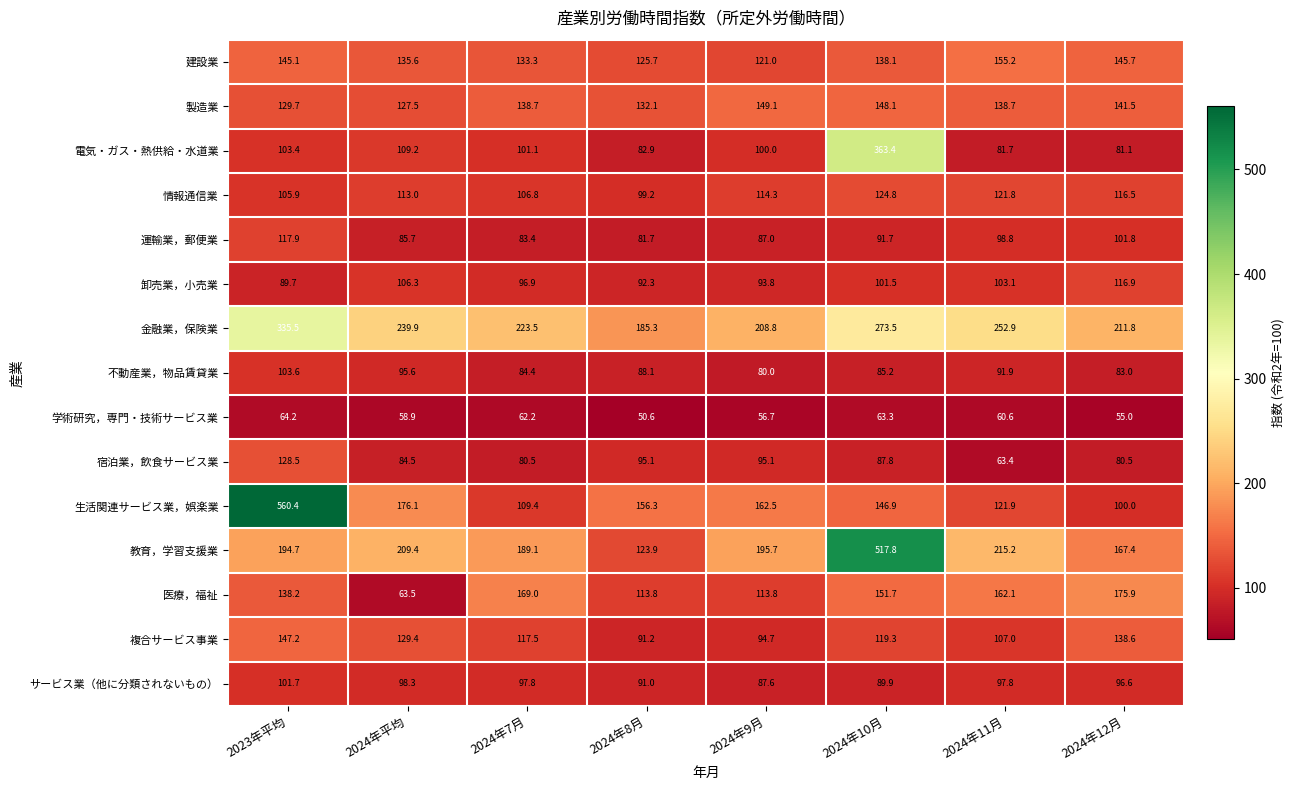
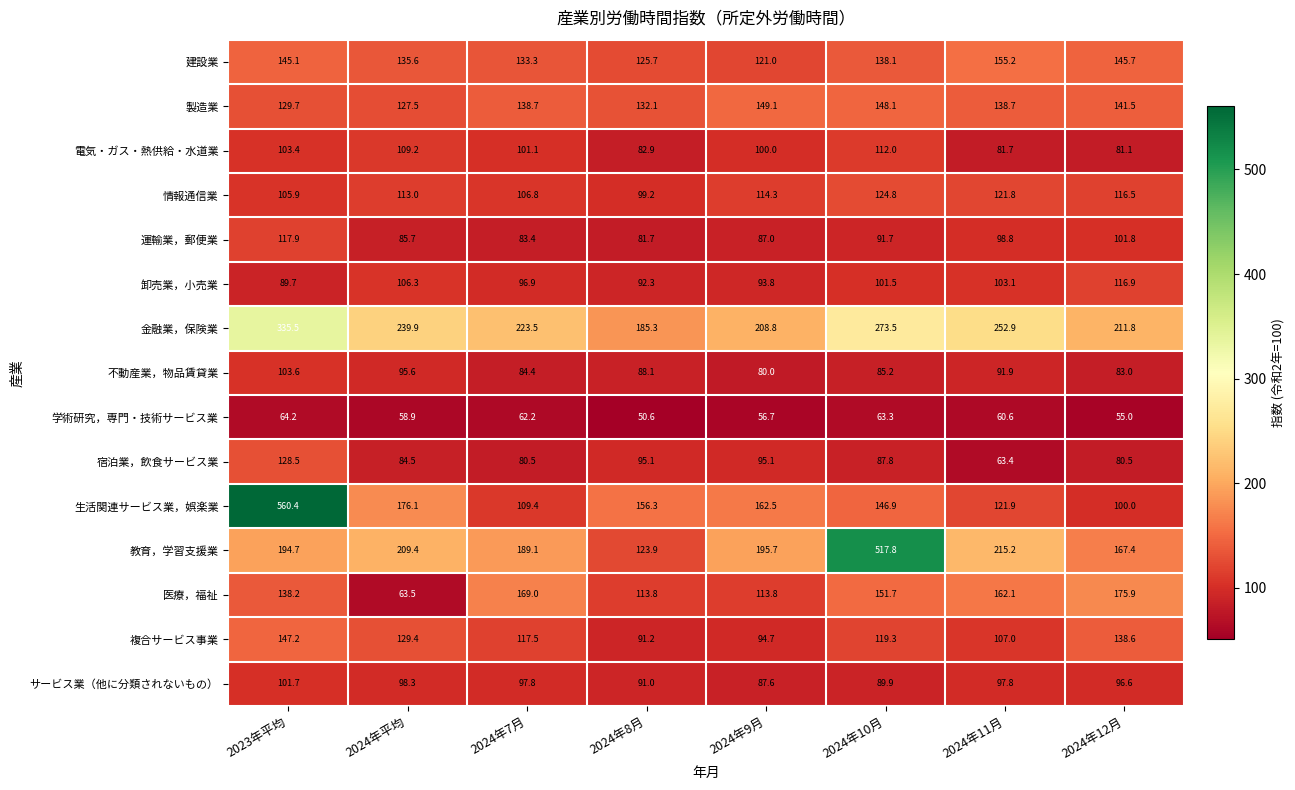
  {
    "建設業": {
      "2023年平均": 145.1,
      "2024年平均": 135.6,
      "2024年7月": 133.3,
      "2024年8月": 125.7,
      "2024年9月": 121.0,
      "2024年10月": 138.1,
      "2024年11月": 155.2,
      "2024年12月": 145.7
    },
    "製造業": {
      "2023年平均": 129.7,
      "2024年平均": 127.5,
      "2024年7月": 138.7,
      "2024年8月": 132.1,
      "2024年9月": 149.1,
      "2024年10月": 148.1,
      "2024年11月": 138.7,
      "2024年12月": 141.5
    },
    "電気・ガス・熱供給・水道業": {
      "2023年平均": 103.4,
      "2024年平均": 109.2,
      "2024年7月": 101.1,
      "2024年8月": 82.9,
      "2024年9月": 100.0,
-     "2024年10月": 363.4,
+     "2024年10月": 112.0,
      "2024年11月": 81.7,
      "2024年12月": 81.1
    },
    "情報通信業": {
      "2023年平均": 105.9,
      "2024年平均": 113.0,
      "2024年7月": 106.8,
      "2024年8月": 99.2,
      "2024年9月": 114.3,
      "2024年10月": 124.8,
      "2024年11月": 121.8,
      "2024年12月": 116.5
    },
    "運輸業，郵便業": {
      "2023年平均": 117.9,
      "2024年平均": 85.7,
      "2024年7月": 83.4,
      "2024年8月": 81.7,
      "2024年9月": 87.0,
      "2024年10月": 91.7,
      "2024年11月": 98.8,
      "2024年12月": 101.8
    },
    "卸売業，小売業": {
      "2023年平均": 89.7,
      "2024年平均": 106.3,
      "2024年7月": 96.9,
      "2024年8月": 92.3,
      "2024年9月": 93.8,
      "2024年10月": 101.5,
      "2024年11月": 103.1,
      "2024年12月": 116.9
    },
    "金融業，保険業": {
      "2023年平均": 335.5,
      "2024年平均": 239.9,
      "2024年7月": 223.5,
      "2024年8月": 185.3,
      "2024年9月": 208.8,
      "2024年10月": 273.5,
      "2024年11月": 252.9,
      "2024年12月": 211.8
    },
    "不動産業，物品賃貸業": {
      "2023年平均": 103.6,
      "2024年平均": 95.6,
      "2024年7月": 84.4,
      "2024年8月": 88.1,
      "2024年9月": 80.0,
      "2024年10月": 85.2,
      "2024年11月": 91.9,
      "2024年12月": 83.0
    },
    "学術研究，専門・技術サービス業": {
      "2023年平均": 64.2,
      "2024年平均": 58.9,
      "2024年7月": 62.2,
      "2024年8月": 50.6,
      "2024年9月": 56.7,
      "2024年10月": 63.3,
      "2024年11月": 60.6,
      "2024年12月": 55.0
    },
    "宿泊業，飲食サービス業": {
      "2023年平均": 128.5,
      "2024年平均": 84.5,
      "2024年7月": 80.5,
      "2024年8月": 95.1,
      "2024年9月": 95.1,
      "2024年10月": 87.8,
      "2024年11月": 63.4,
      "2024年12月": 80.5
    },
    "生活関連サービス業，娯楽業": {
      "2023年平均": 560.4,
      "2024年平均": 176.1,
      "2024年7月": 109.4,
      "2024年8月": 156.3,
      "2024年9月": 162.5,
      "2024年10月": 146.9,
      "2024年11月": 121.9,
      "2024年12月": 100.0
    },
    "教育，学習支援業": {
      "2023年平均": 194.7,
      "2024年平均": 209.4,
      "2024年7月": 189.1,
      "2024年8月": 123.9,
      "2024年9月": 195.7,
      "2024年10月": 517.8,
      "2024年11月": 215.2,
      "2024年12月": 167.4
    },
    "医療，福祉": {
      "2023年平均": 138.2,
      "2024年平均": 63.5,
      "2024年7月": 169.0,
      "2024年8月": 113.8,
      "2024年9月": 113.8,
      "2024年10月": 151.7,
      "2024年11月": 162.1,
      "2024年12月": 175.9
    },
    "複合サービス事業": {
      "2023年平均": 147.2,
      "2024年平均": 129.4,
      "2024年7月": 117.5,
      "2024年8月": 91.2,
      "2024年9月": 94.7,
      "2024年10月": 119.3,
      "2024年11月": 107.0,
      "2024年12月": 138.6
    },
    "サービス業（他に分類されないもの）": {
      "2023年平均": 101.7,
      "2024年平均": 98.3,
      "2024年7月": 97.8,
      "2024年8月": 91.0,
      "2024年9月": 87.6,
      "2024年10月": 89.9,
      "2024年11月": 97.8,
      "2024年12月": 96.6
    }
  }
